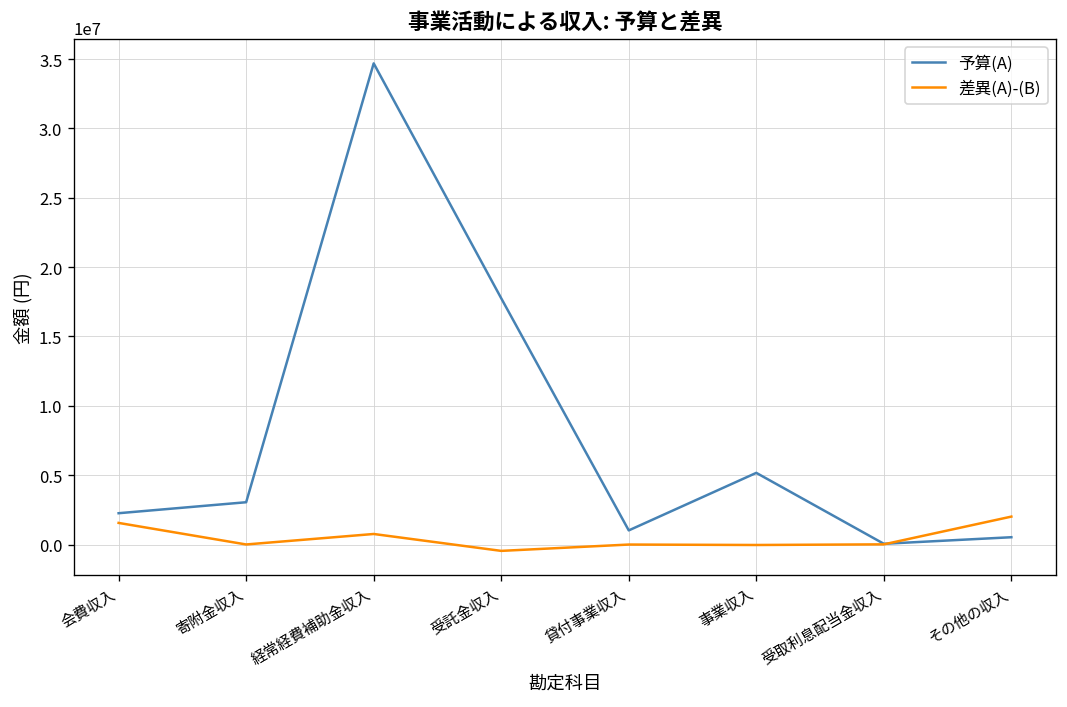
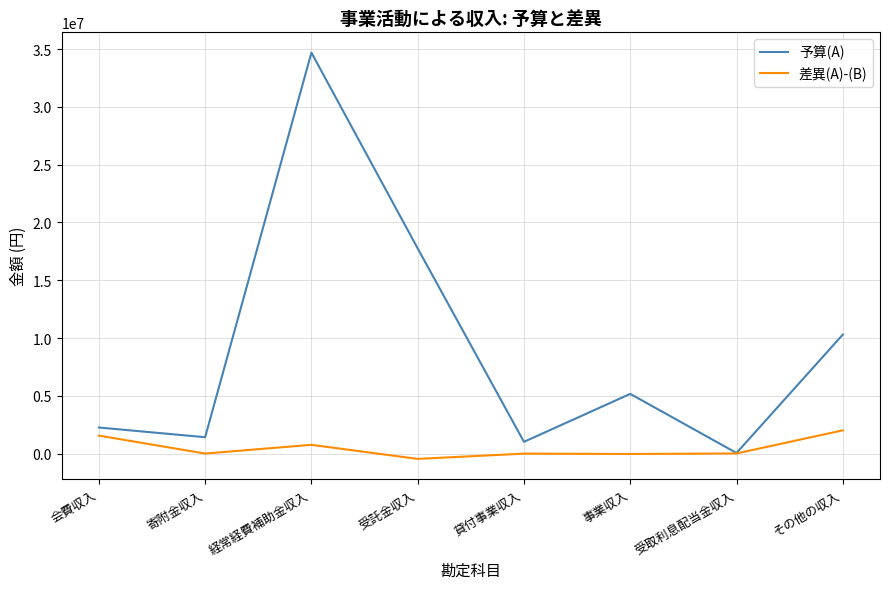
  {
    "予算(A)": {
      "会費収入": 2300000,
-     "寄附金収入": 3100000,
+     "寄附金収入": 1400000,
      "経常経費補助金収入": 34700000,
      "受託金収入": 17800000,
      "貸付事業収入": 1000000,
      "事業収入": 5200000,
-     "その他の収入": 500000
+     "その他の収入": 10300000
    },
    "差異(A)-(B)": {
      "会費収入": 1600000,
      "寄附金収入": 0,
      "経常経費補助金収入": 800000,
      "受託金収入": -500000,
      "貸付事業収入": 0,
      "事業収入": 0,
      "その他の収入": 2000000
    }
  }
